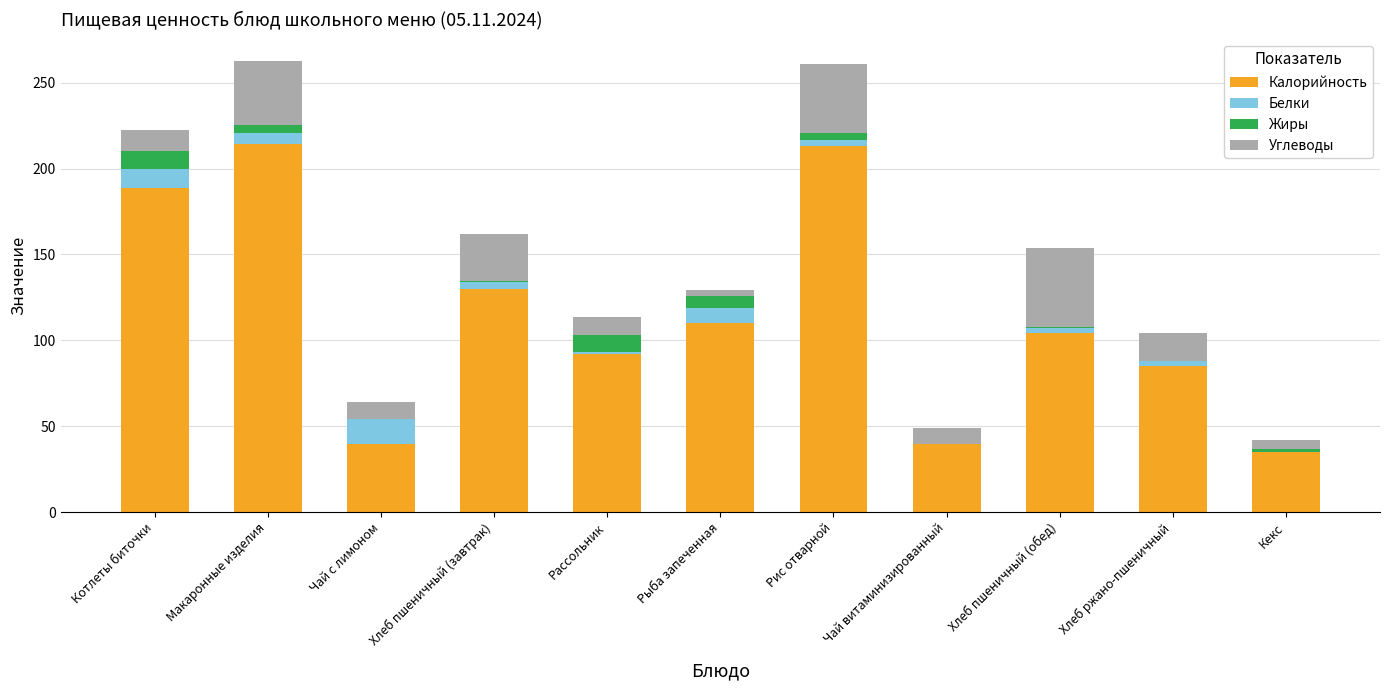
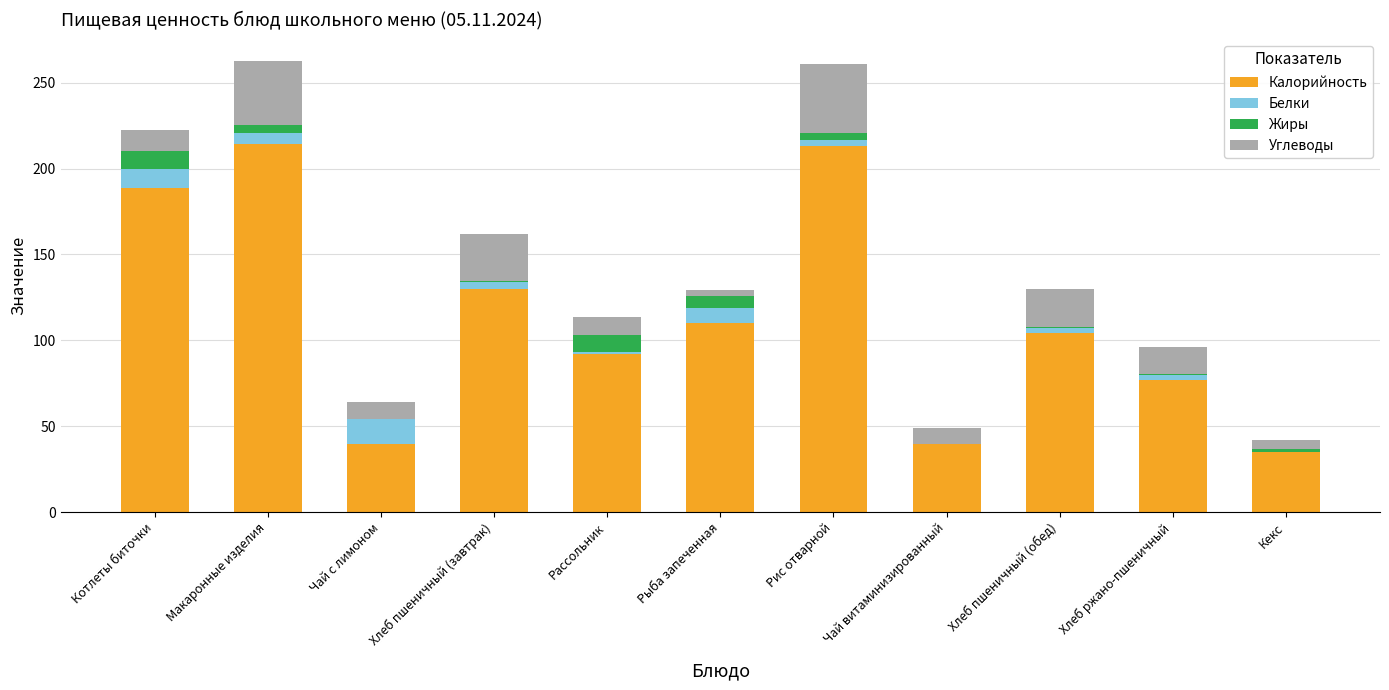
  {
    "Калорийность": {
      "Котлеты биточки": 189,
      "Макаронные изделия": 214,
      "Чай с лимоном": 40,
      "Хлеб пшеничный (завтрак)": 130,
      "Рассольник": 92,
      "Рыба запеченная": 110,
      "Рис отварной": 213,
      "Чай витаминизированный": 39,
      "Хлеб пшеничный (обед)": 104,
-     "Хлеб ржано-пшеничный": 85,
+     "Хлеб ржано-пшеничный": 77,
      "Кекс": 35
    },
    "Белки": {
      "Котлеты биточки": 11,
      "Макаронные изделия": 6,
      "Чай с лимоном": 14,
      "Хлеб пшеничный (завтрак)": 4,
      "Рассольник": 2,
      "Рыба запеченная": 9,
      "Рис отварной": 4,
      "Чай витаминизированный": 0,
      "Хлеб пшеничный (обед)": 3,
      "Хлеб ржано-пшеничный": 3
    },
    "Жиры": {
      "Котлеты биточки": 11,
      "Макаронные изделия": 5,
      "Чай с лимоном": 0,
      "Рассольник": 10,
      "Рыба запеченная": 7,
      "Рис отварной": 4,
      "Чай витаминизированный": 0,
      "Кекс": 2
    },
    "Углеводы": {
      "Котлеты биточки": 12,
      "Макаронные изделия": 37,
      "Чай с лимоном": 10,
      "Хлеб пшеничный (завтрак)": 28,
      "Рассольник": 10,
      "Рыба запеченная": 4,
      "Рис отварной": 40,
      "Чай витаминизированный": 10,
-     "Хлеб пшеничный (обед)": 46,
+     "Хлеб пшеничный (обед)": 22,
      "Хлеб ржано-пшеничный": 16,
      "Кекс": 5
    }
  }
